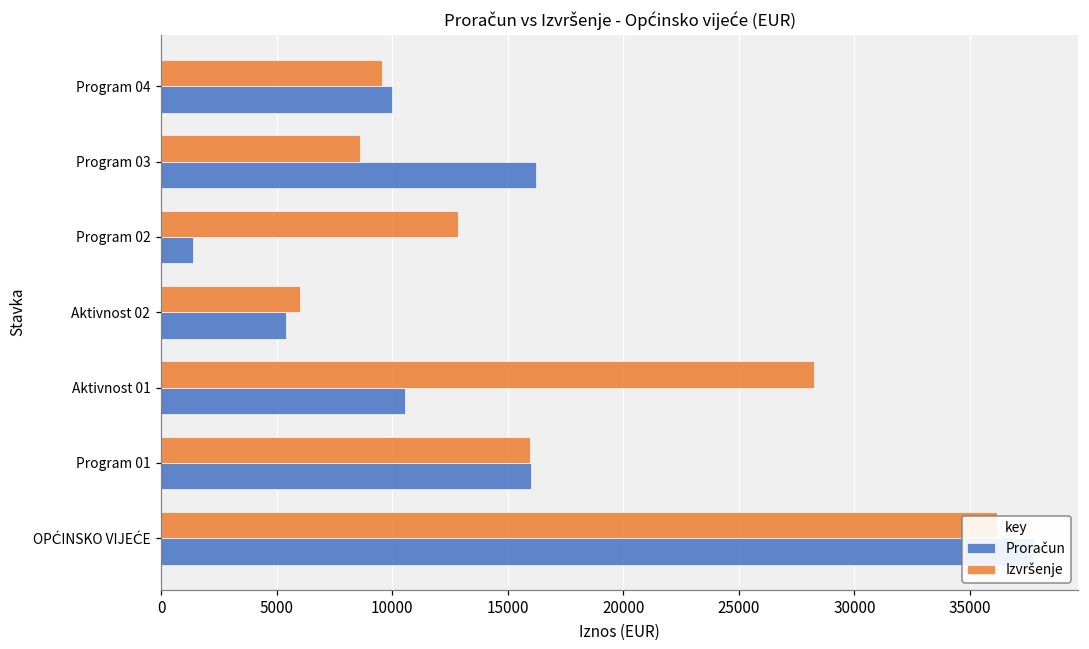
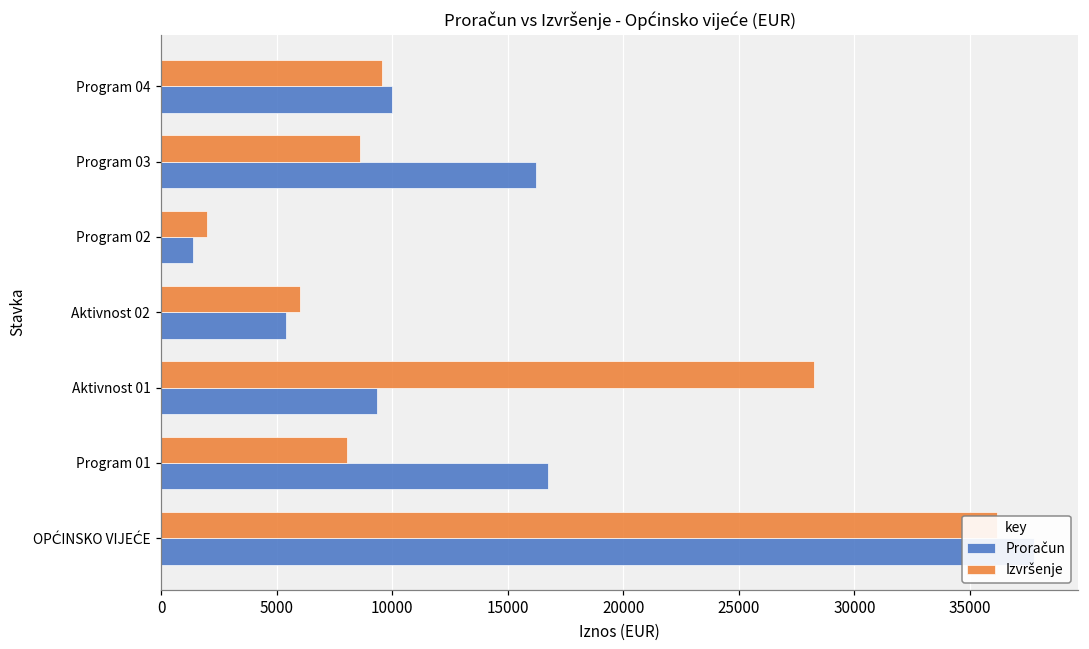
  {
    "Proračun": {
      "Program 04": 10000,
      "Program 03": 16200,
      "Program 02": 1400,
      "Aktivnost 02": 5400,
-     "Aktivnost 01": 10600,
-     "Program 01": 16000
+     "Aktivnost 01": 9300,
+     "Program 01": 16800
    },
    "Izvršenje": {
      "Program 04": 9600,
      "Program 03": 8600,
-     "Program 02": 12900,
+     "Program 02": 2000,
      "Aktivnost 02": 6000,
      "Aktivnost 01": 28300,
-     "Program 01": 16000
+     "Program 01": 8100
    }
  }
